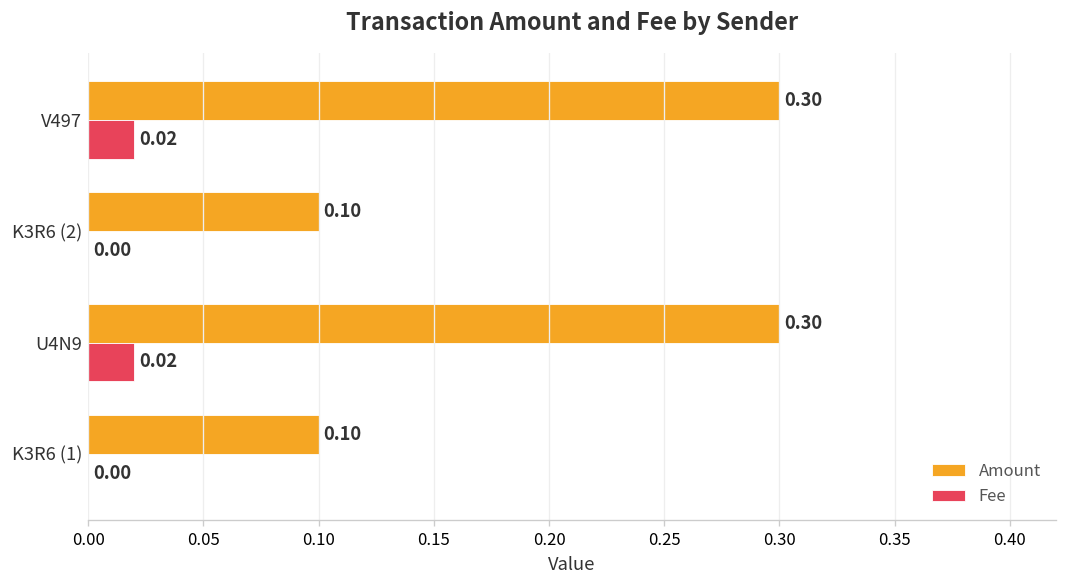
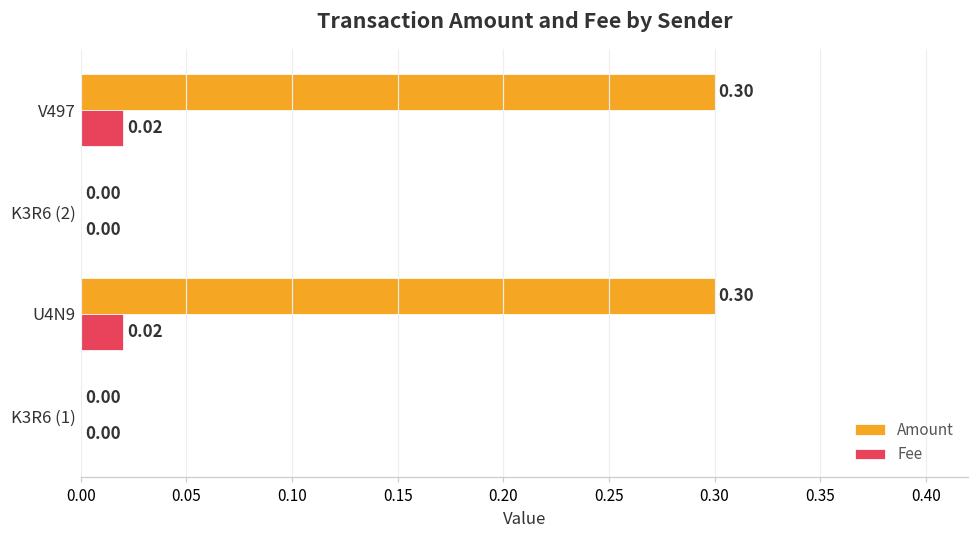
  {
    "Amount": {
      "V497": 0.30,
-     "K3R6 (2)": 0.10,
+     "K3R6 (2)": 0.00,
      "U4N9": 0.30,
-     "K3R6 (1)": 0.10
+     "K3R6 (1)": 0.00
    },
    "Fee": {
      "V497": 0.02,
      "K3R6 (2)": 0.00,
      "U4N9": 0.02,
      "K3R6 (1)": 0.00
    }
  }
